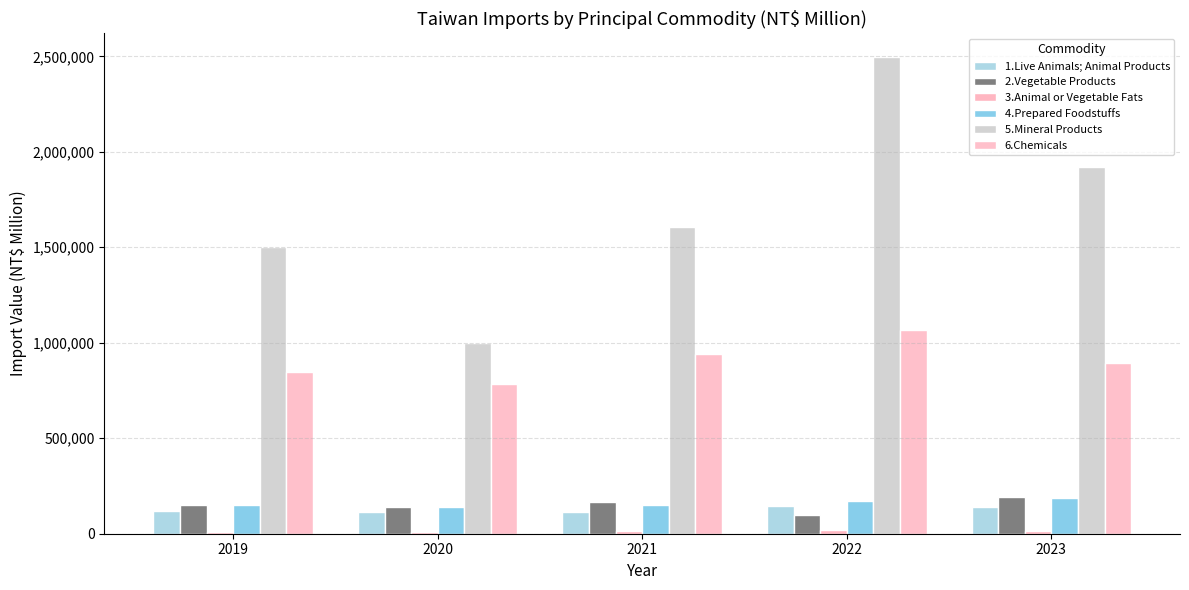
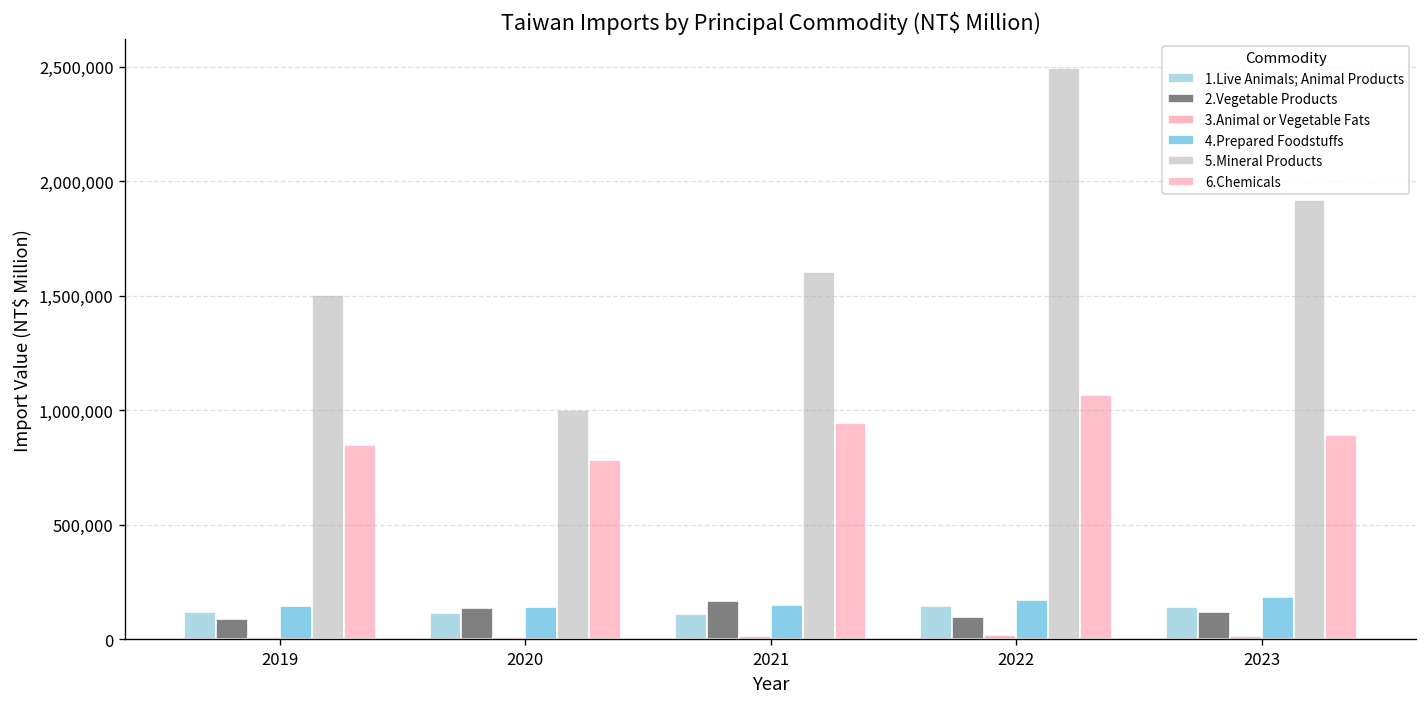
  {
    "2.Vegetable Products": {
-     "2019": "150,000",
+     "2019": "90,000",
      "2020": "140,000",
      "2021": "170,000",
      "2022": "100,000",
-     "2023": "190,000"
+     "2023": "120,000"
    }
  }
